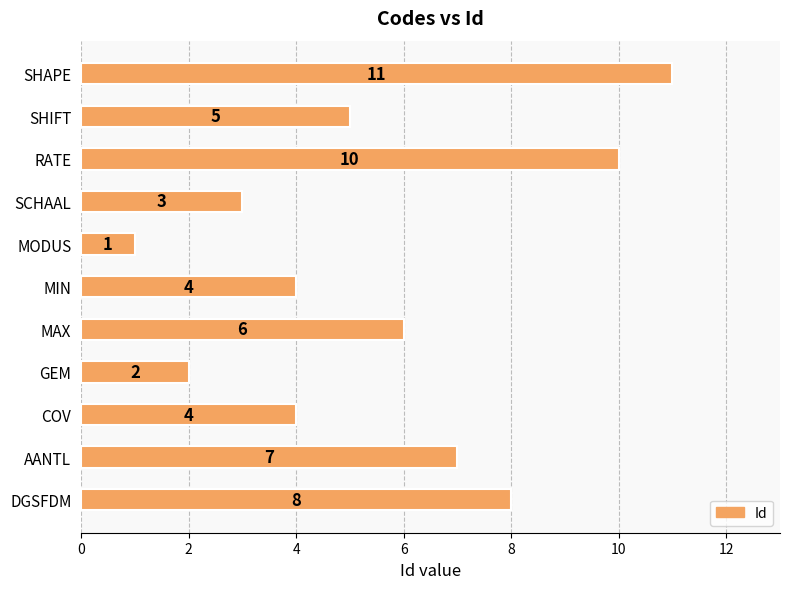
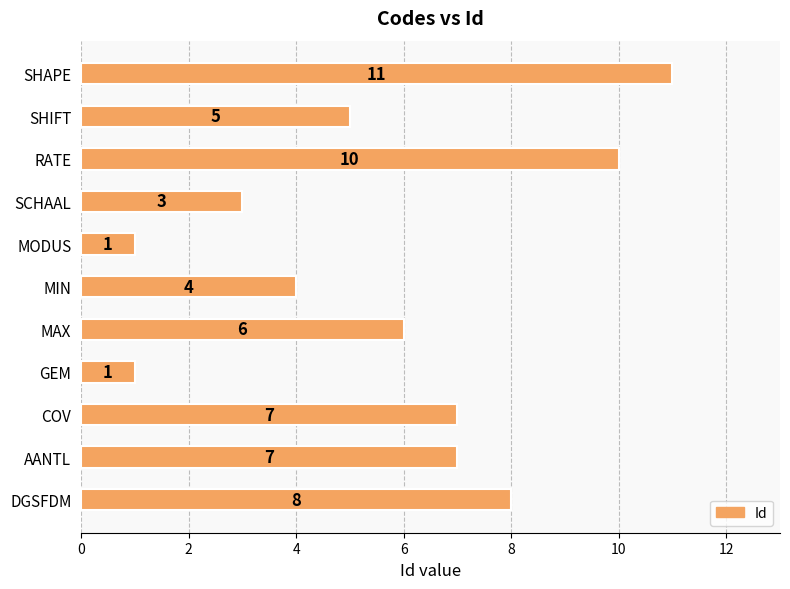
  {
    "SHAPE": 11,
    "SHIFT": 5,
    "RATE": 10,
    "SCHAAL": 3,
    "MODUS": 1,
    "MIN": 4,
    "MAX": 6,
-   "GEM": 2,
-   "COV": 4,
+   "GEM": 1,
+   "COV": 7,
    "AANTL": 7,
    "DGSFDM": 8
  }
